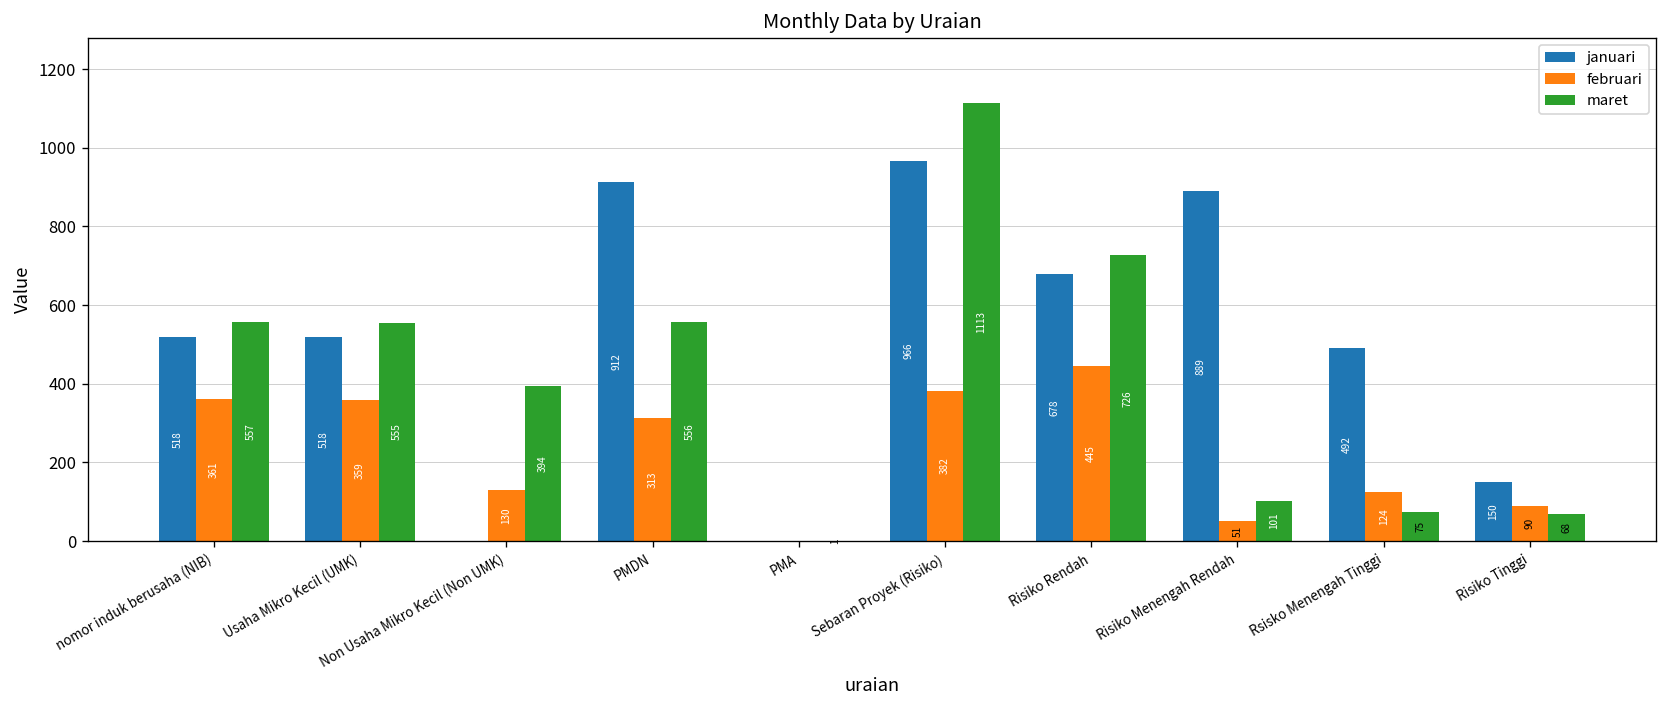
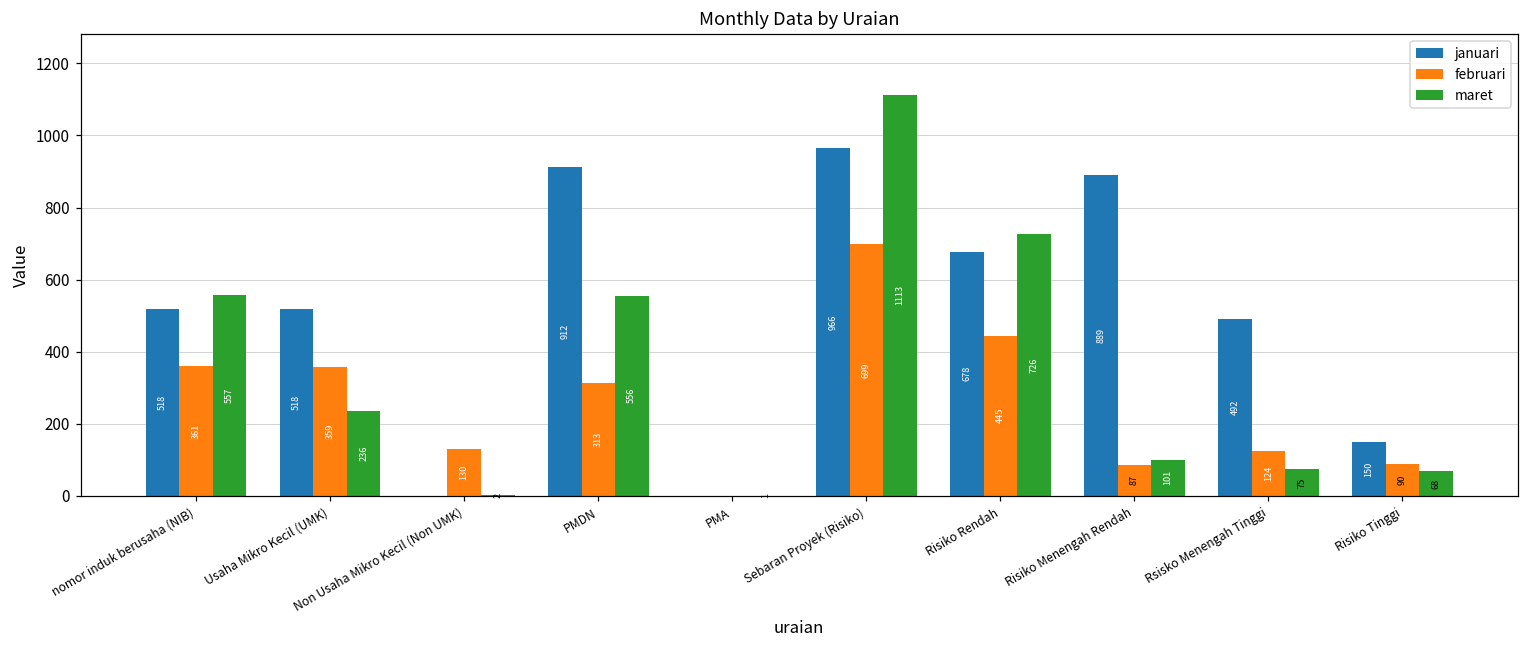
  {
    "januari": {
      "nomor induk berusaha (NIB)": 518,
      "Usaha Mikro Kecil (UMK)": 518,
      "PMDN": 912,
      "Sebaran Proyek (Risiko)": 966,
      "Risiko Rendah": 678,
      "Risiko Menengah Rendah": 889,
      "Rsisko Menengah Tinggi": 492,
      "Risiko Tinggi": 150
    },
    "februari": {
      "nomor induk berusaha (NIB)": 361,
      "Usaha Mikro Kecil (UMK)": 359,
      "Non Usaha Mikro Kecil (Non UMK)": 130,
      "PMDN": 313,
-     "Sebaran Proyek (Risiko)": 382,
+     "Sebaran Proyek (Risiko)": 699,
      "Risiko Rendah": 445,
-     "Risiko Menengah Rendah": 51,
+     "Risiko Menengah Rendah": 87,
      "Rsisko Menengah Tinggi": 124,
      "Risiko Tinggi": 90
    },
    "maret": {
      "nomor induk berusaha (NIB)": 557,
-     "Usaha Mikro Kecil (UMK)": 555,
-     "Non Usaha Mikro Kecil (Non UMK)": 394,
+     "Usaha Mikro Kecil (UMK)": 236,
+     "Non Usaha Mikro Kecil (Non UMK)": 2,
      "PMDN": 556,
      "PMA": 1,
      "Sebaran Proyek (Risiko)": 1113,
      "Risiko Rendah": 726,
      "Risiko Menengah Rendah": 101,
      "Rsisko Menengah Tinggi": 75,
      "Risiko Tinggi": 68
    }
  }
